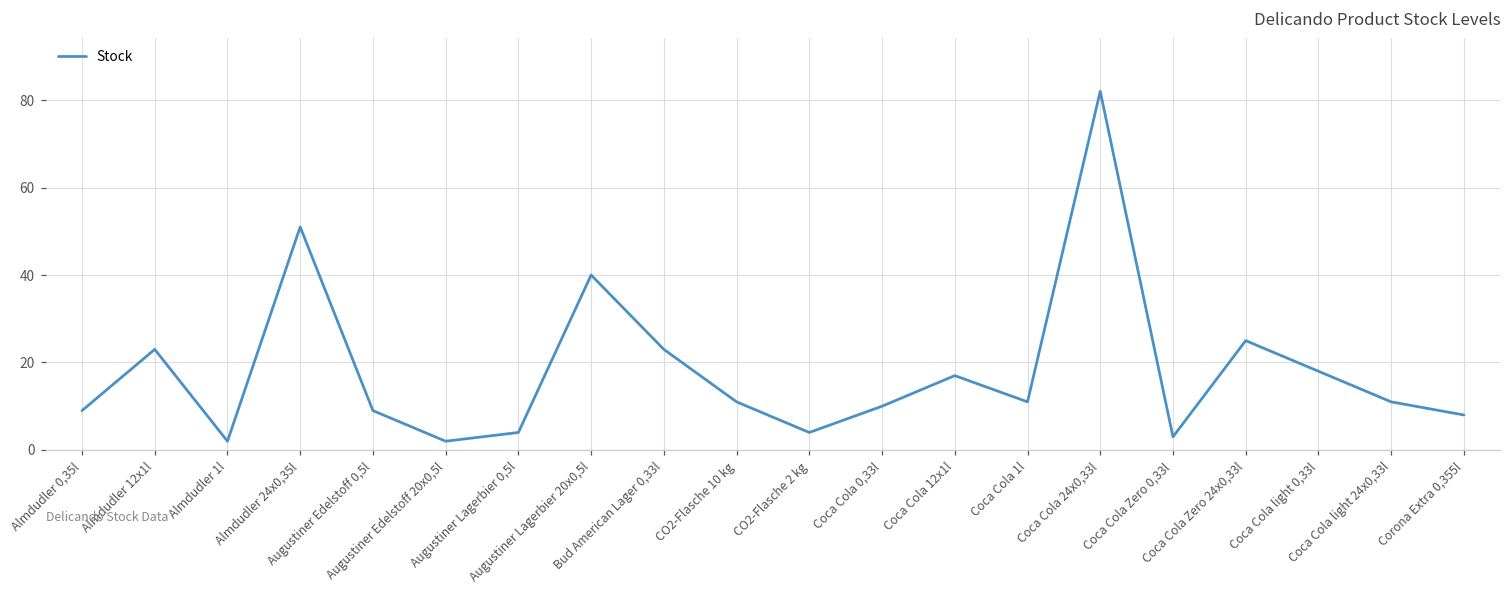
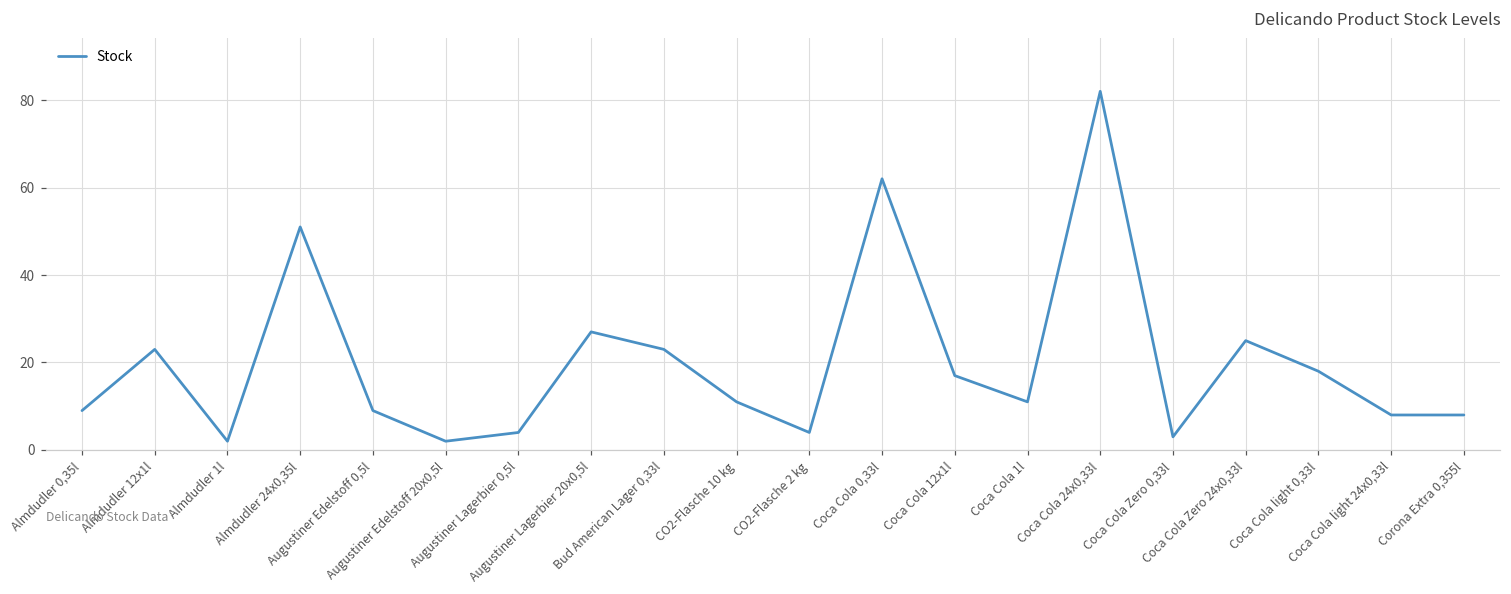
  {
    "Almdudler 0,35l": 9,
    "Almdudler 12x1l": 23,
    "Almdudler 1l": 2,
    "Almdudler 24x0,35l": 51,
    "Augustiner Edelstoff 0,5l": 9,
    "Augustiner Edelstoff 20x0,5l": 2,
    "Augustiner Lagerbier 0,5l": 4,
-   "Augustiner Lagerbier 20x0,5l": 40,
+   "Augustiner Lagerbier 20x0,5l": 27,
    "Bud American Lager 0,33l": 23,
    "CO2-Flasche 10 kg": 11,
    "CO2-Flasche 2 kg": 4,
-   "Coca Cola 0,33l": 10,
+   "Coca Cola 0,33l": 62,
    "Coca Cola 12x1l": 17,
    "Coca Cola 1l": 11,
    "Coca Cola 24x0,33l": 82,
    "Coca Cola Zero 0,33l": 3,
    "Coca Cola Zero 24x0,33l": 25,
    "Coca Cola light 0,33l": 18,
-   "Coca Cola light 24x0,33l": 11,
+   "Coca Cola light 24x0,33l": 8,
    "Corona Extra 0,355l": 8
  }
